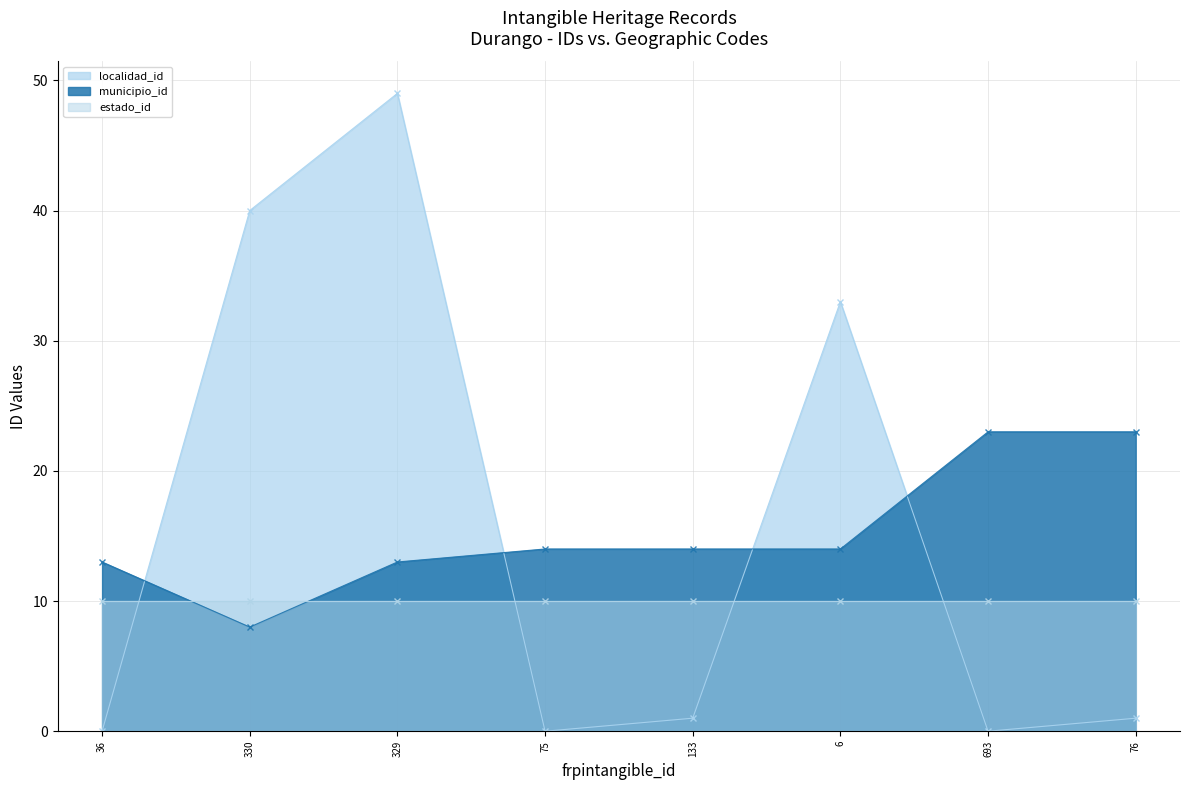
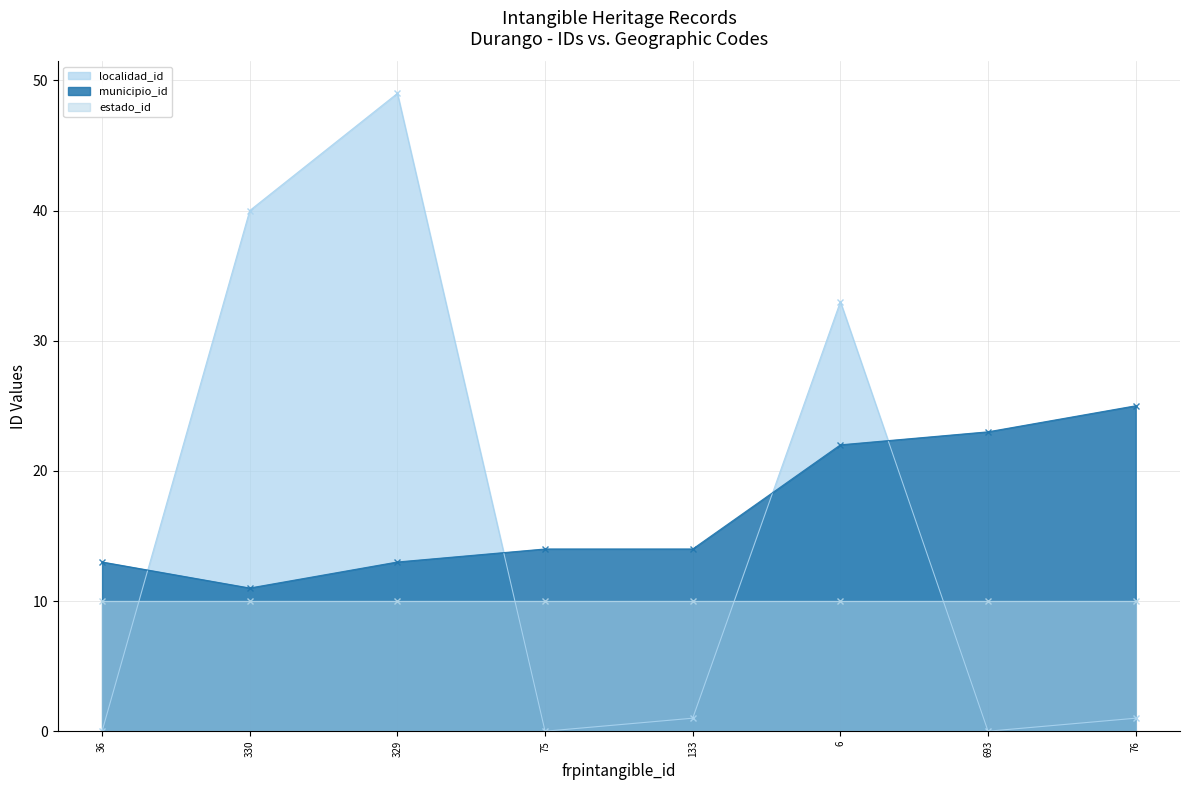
  {
    "municipio_id": {
      "36": 13,
-     "330": 8,
+     "330": 11,
      "329": 13,
      "75": 14,
      "133": 14,
-     "6": 14,
+     "6": 22,
      "693": 23,
-     "76": 23
+     "76": 25
    }
  }
